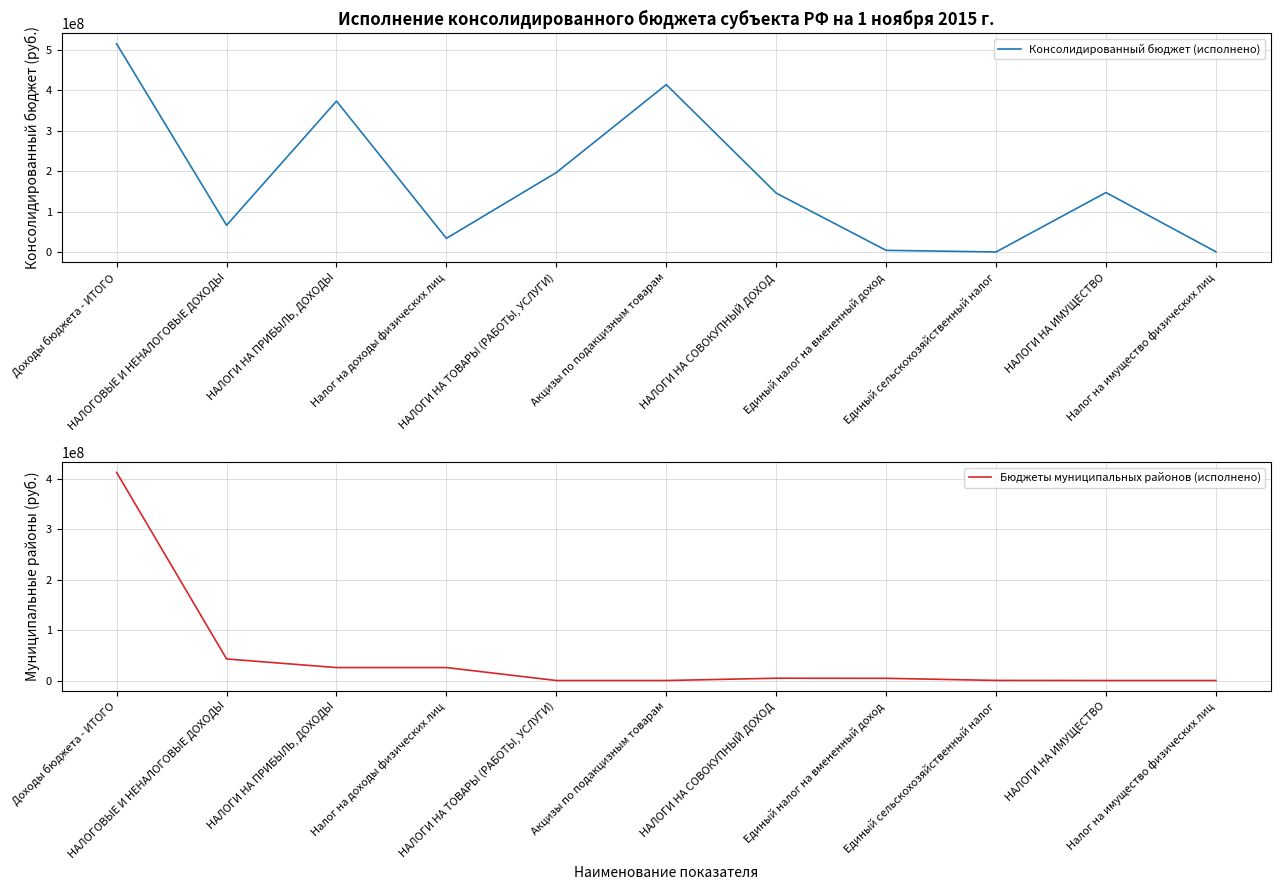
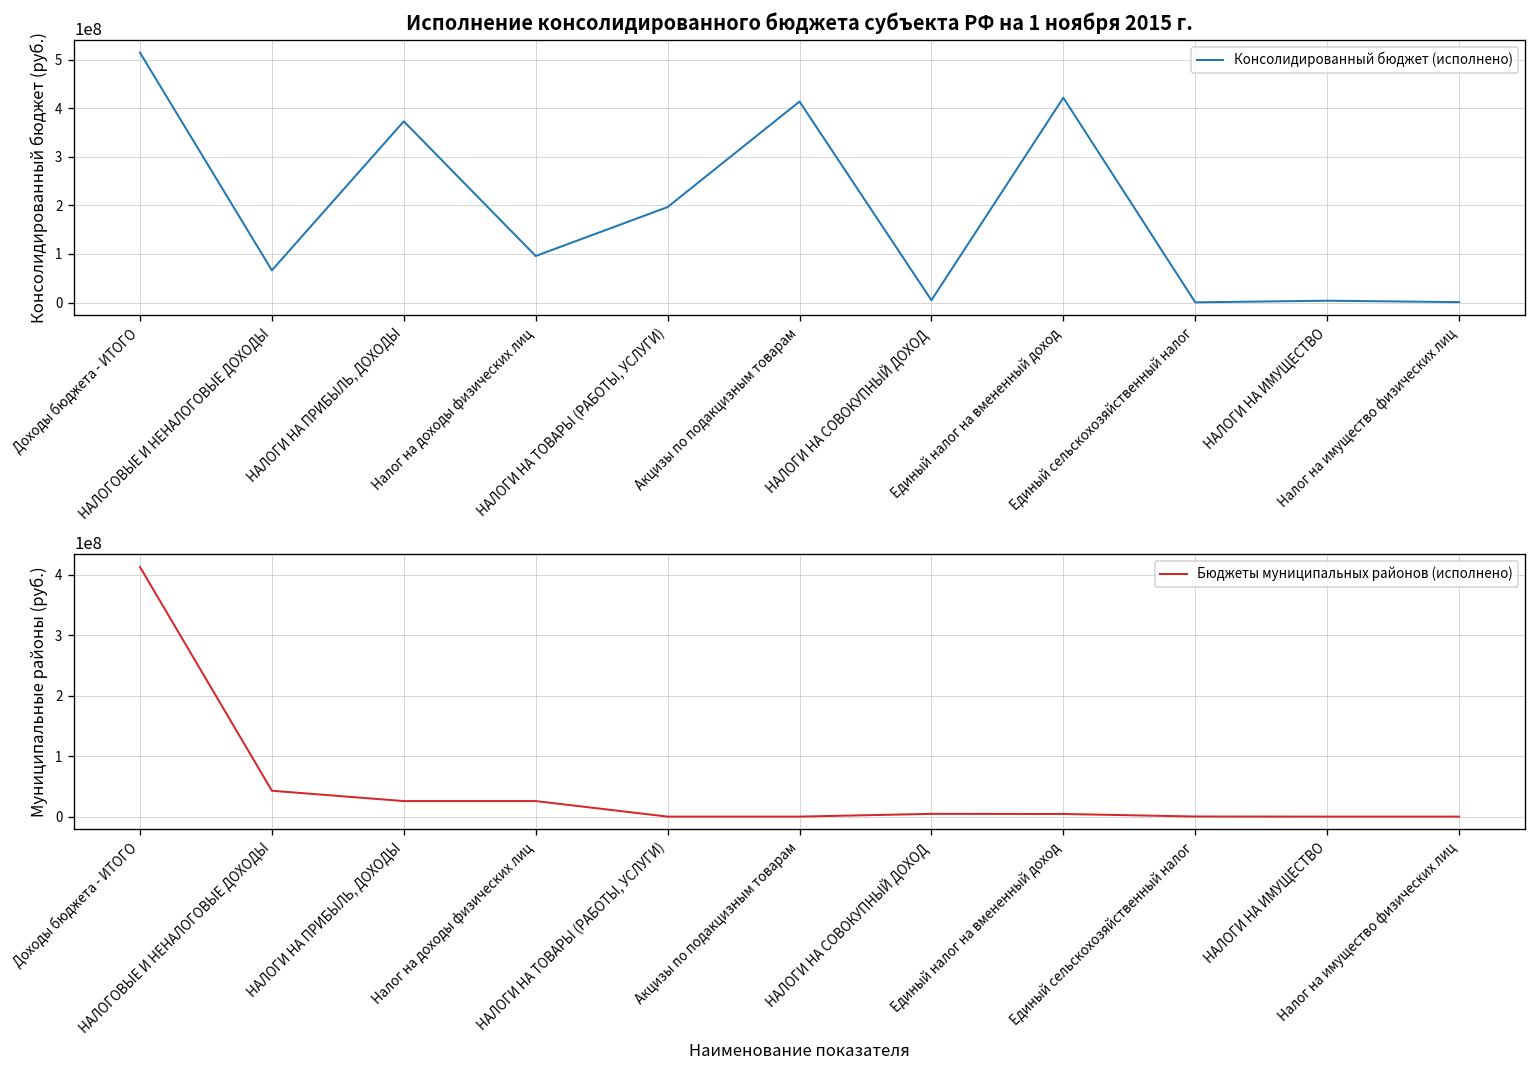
  {
    "Исполнение консолидированного бюджета субъекта РФ на 1 ноября 2015 г.": {
      "Доходы бюджета - ИТОГО": 510000000,
      "НАЛОГОВЫЕ И НЕНАЛОГОВЫЕ ДОХОДЫ": 70000000,
      "НАЛОГИ НА ПРИБЫЛЬ, ДОХОДЫ": 370000000,
-     "Налог на доходы физических лиц": 30000000,
+     "Налог на доходы физических лиц": 100000000,
      "НАЛОГИ НА ТОВАРЫ (РАБОТЫ, УСЛУГИ)": 200000000,
      "Акцизы по подакцизным товарам": 410000000,
-     "НАЛОГИ НА СОВОКУПНЫЙ ДОХОД": 150000000,
-     "Единый налог на вмененный доход": 0,
+     "НАЛОГИ НА СОВОКУПНЫЙ ДОХОД": 0,
+     "Единый налог на вмененный доход": 420000000,
      "Единый сельскохозяйственный налог": 0,
-     "НАЛОГИ НА ИМУЩЕСТВО": 150000000,
+     "НАЛОГИ НА ИМУЩЕСТВО": 0,
      "Налог на имущество физических лиц": 0
    }
  }
